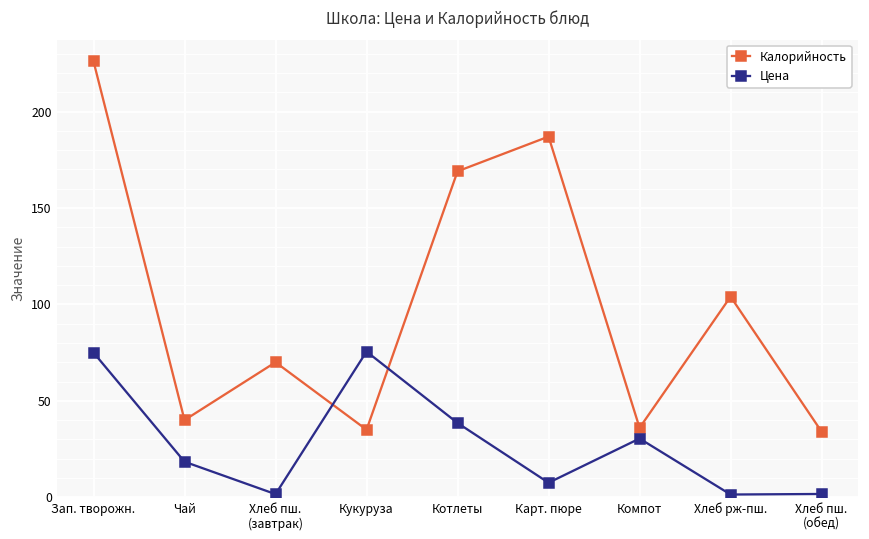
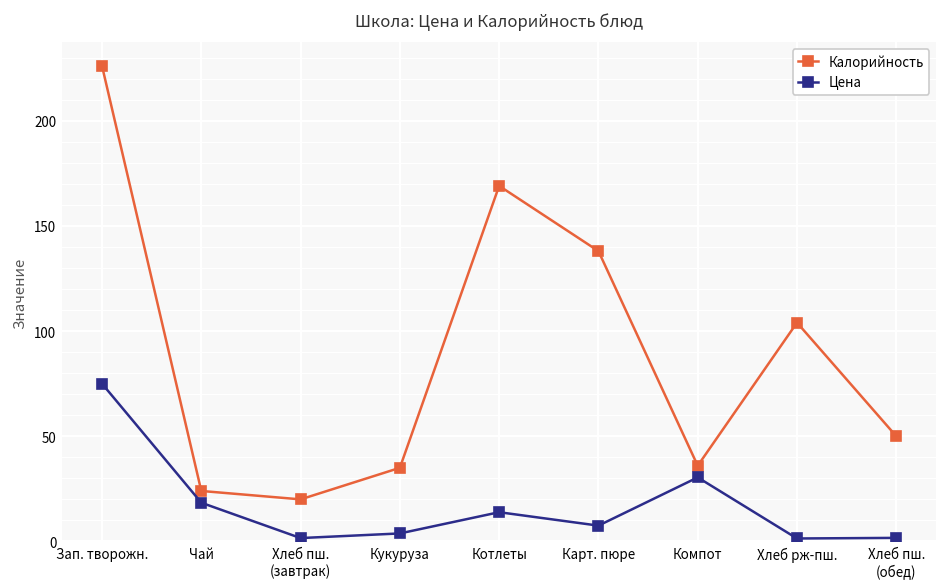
  {
    "Калорийность": {
      "Зап. творожн.": 226,
-     "Чай": 40,
-     "Хлеб пш. (завтрак)": 70,
+     "Чай": 24,
+     "Хлеб пш. (завтрак)": 20,
      "Кукуруза": 35,
      "Котлеты": 169,
-     "Карт. пюре": 187,
+     "Карт. пюре": 138,
      "Компот": 36,
      "Хлеб рж-пш.": 104,
-     "Хлеб пш. (обед)": 34
+     "Хлеб пш. (обед)": 50
    },
    "Цена": {
      "Зап. творожн.": 75,
      "Чай": 18,
      "Хлеб пш. (завтрак)": 2,
-     "Кукуруза": 76,
-     "Котлеты": 39,
+     "Кукуруза": 4,
+     "Котлеты": 14,
      "Карт. пюре": 8,
      "Компот": 30,
      "Хлеб рж-пш.": 1,
      "Хлеб пш. (обед)": 2
    }
  }
